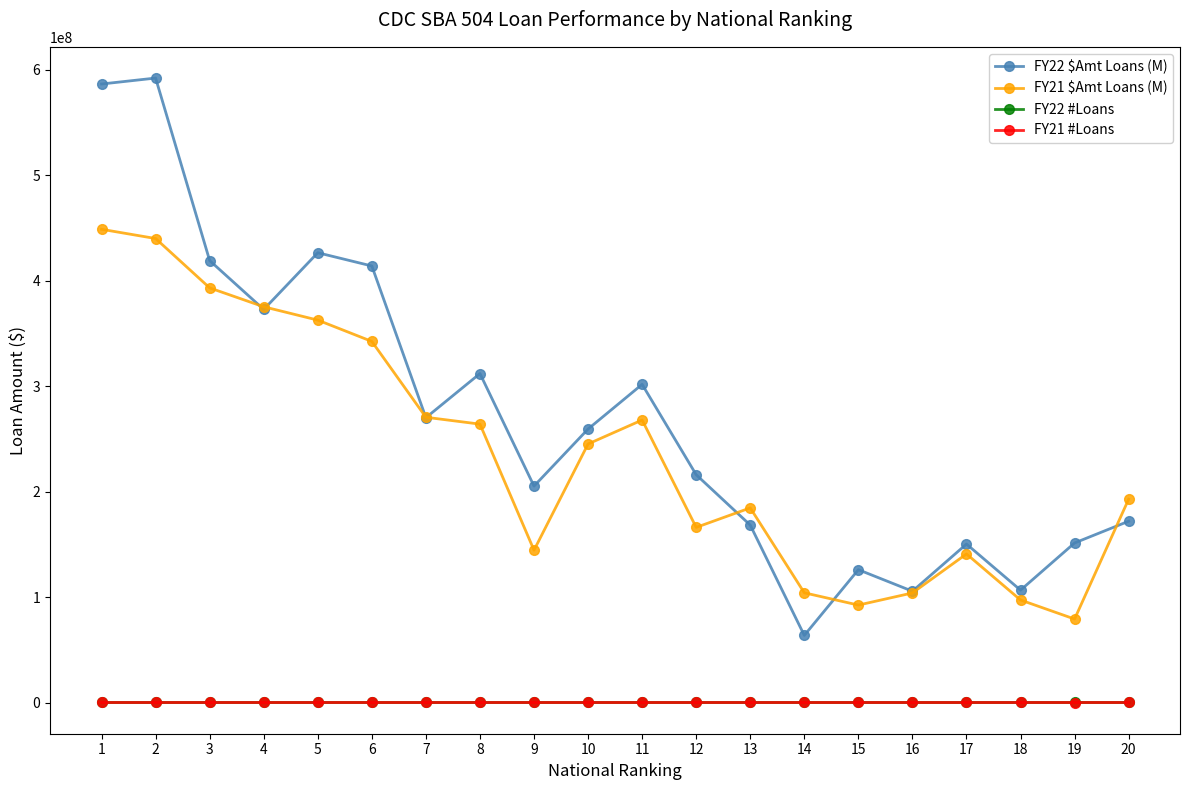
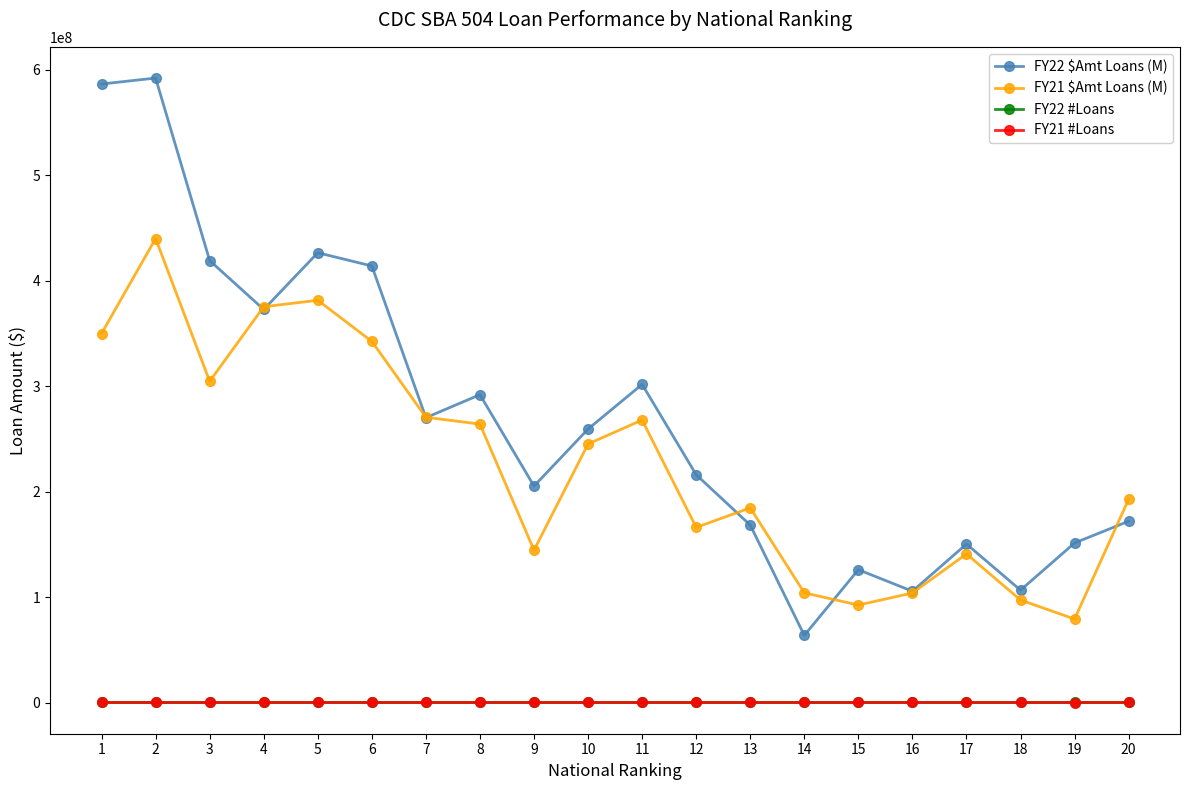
  {
    "FY22 $Amt Loans (M)": {
      "1": 587000000,
      "2": 592000000,
      "3": 419000000,
      "4": 373000000,
      "5": 427000000,
      "6": 414000000,
-     "8": 312000000,
+     "8": 292000000,
      "9": 205000000,
      "10": 259000000,
      "11": 302000000,
      "12": 216000000,
      "13": 168000000,
      "14": 64000000,
      "15": 126000000,
      "17": 150000000,
      "18": 107000000,
      "19": 151000000,
      "20": 172000000
    },
    "FY21 $Amt Loans (M)": {
-     "1": 449000000,
+     "1": 350000000,
      "2": 440000000,
-     "3": 393000000,
+     "3": 305000000,
      "4": 375000000,
-     "5": 363000000,
+     "5": 382000000,
      "6": 342000000,
      "8": 264000000,
      "9": 144000000,
      "10": 245000000,
      "11": 268000000,
      "12": 166000000,
      "13": 185000000,
      "14": 104000000,
      "15": 92000000,
      "17": 141000000,
      "18": 97000000,
      "19": 79000000,
      "20": 193000000
    },
    "FY21 #Loans": {
      "1": 0,
      "2": 0,
      "3": 0,
      "4": 0,
      "5": 0,
      "6": 0,
      "7": 0,
      "8": 0,
      "9": 0,
      "10": 0,
      "11": 0,
      "12": 0,
      "13": 0,
      "14": 0,
      "15": 0,
      "16": 0,
      "17": 0,
      "18": 0,
      "19": 0,
      "20": 0
    }
  }
